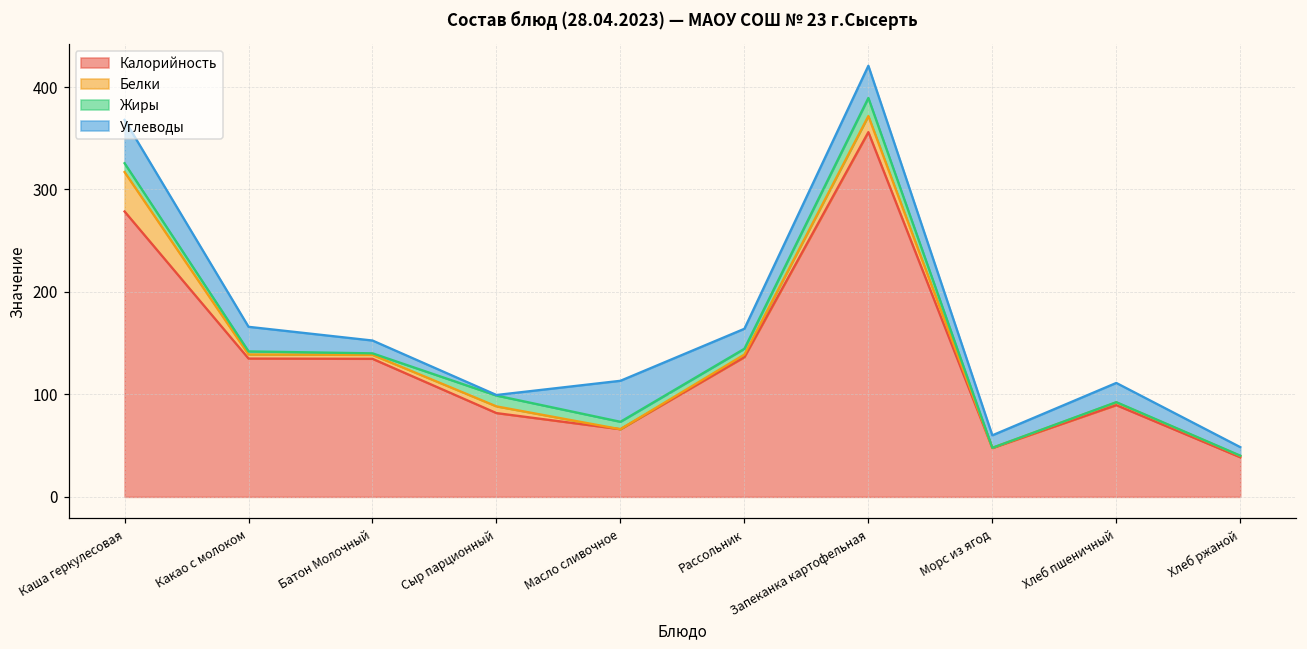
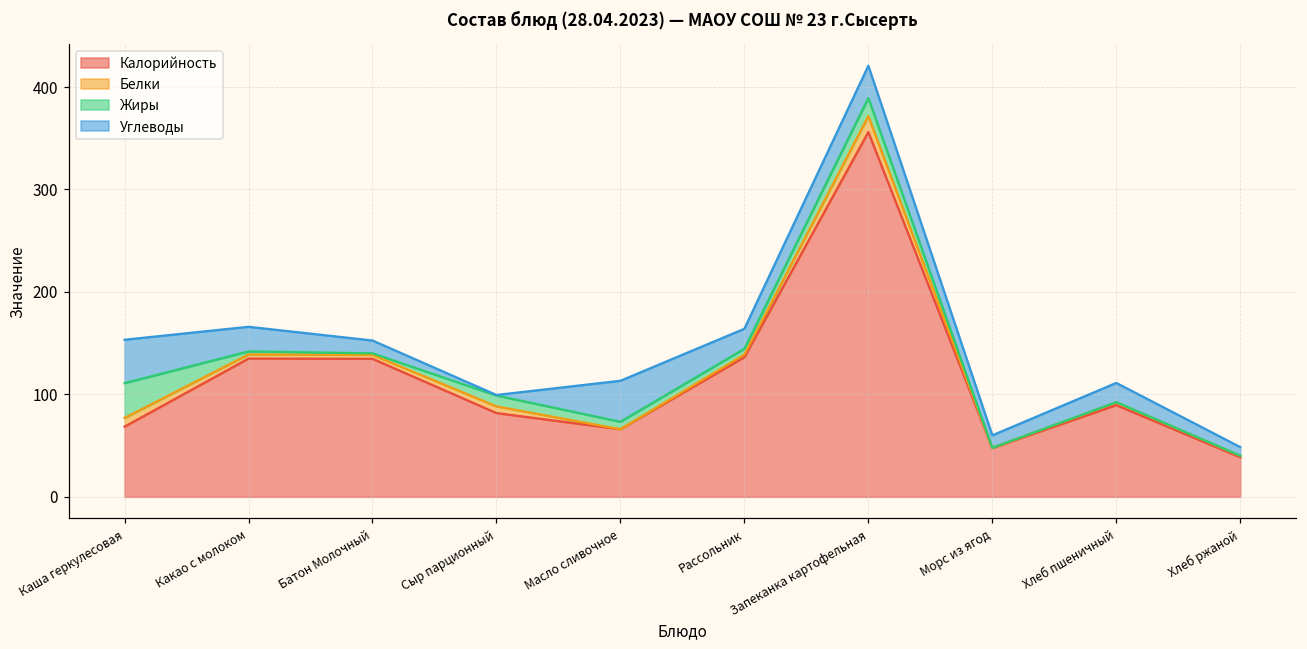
  {
    "Калорийность": {
-     "Каша геркулесовая": 280,
+     "Каша геркулесовая": 70,
      "Какао с молоком": 140,
      "Батон Молочный": 130,
      "Сыр парционный": 80,
      "Запеканка картофельная": 360
    },
    "Белки": {
-     "Каша геркулесовая": 40,
+     "Каша геркулесовая": 10,
      "Какао с молоком": 0,
      "Сыр парционный": 10,
      "Запеканка картофельная": 20
    },
    "Жиры": {
-     "Каша геркулесовая": 10,
+     "Каша геркулесовая": 30,
      "Какао с молоком": 0,
      "Масло сливочное": 10,
      "Рассольник": 10,
      "Запеканка картофельная": 20
    },
    "Углеводы": {
      "Какао с молоком": 20,
      "Батон Молочный": 10,
      "Масло сливочное": 40,
      "Рассольник": 20,
      "Запеканка картофельная": 30,
      "Морс из ягод": 10,
      "Хлеб пшеничный": 20,
      "Хлеб ржаной": 10
    }
  }
